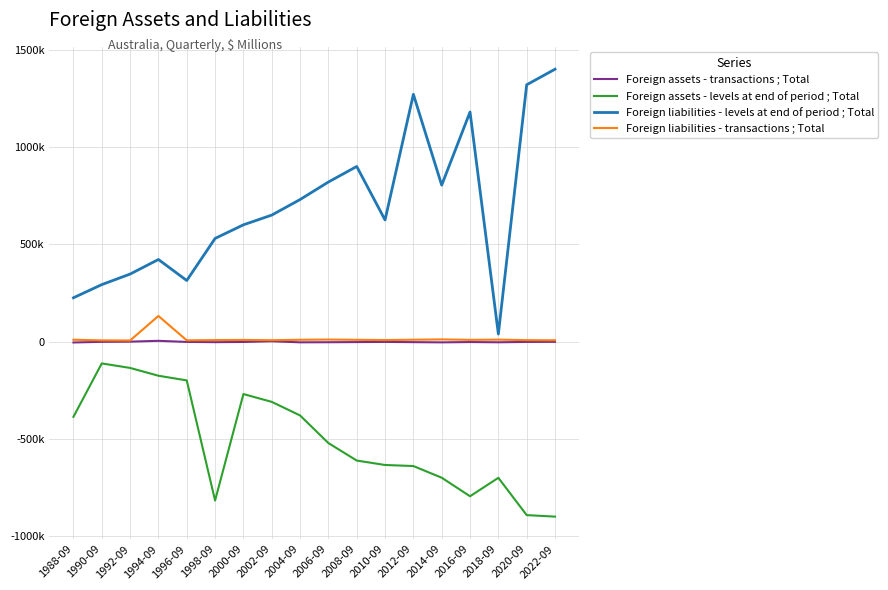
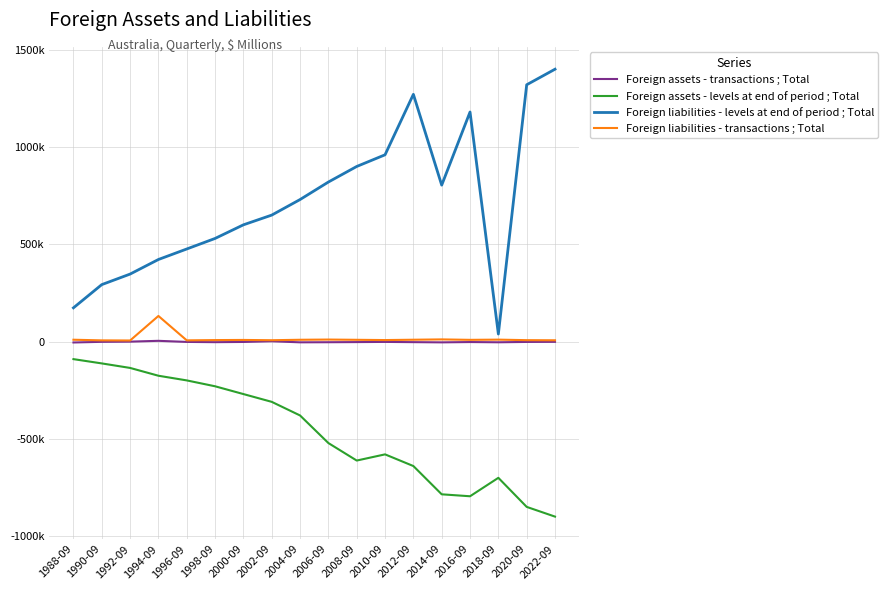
  {
    "Foreign assets - transactions ; Total": {
      "1988-09": 0,
      "1994-09": 0,
      "2006-09": 0,
      "2014-09": 0,
      "2018-09": 0
    },
    "Foreign assets - levels at end of period ; Total": {
-     "1988-09": -390000,
+     "1988-09": -90000,
      "1990-09": -110000,
      "1992-09": -140000,
      "1994-09": -180000,
      "1996-09": -200000,
-     "1998-09": -820000,
+     "1998-09": -230000,
      "2000-09": -270000,
      "2002-09": -310000,
      "2004-09": -380000,
      "2006-09": -520000,
      "2008-09": -610000,
-     "2010-09": -630000,
+     "2010-09": -580000,
      "2012-09": -640000,
-     "2014-09": -700000,
+     "2014-09": -790000,
      "2016-09": -800000,
      "2018-09": -700000,
-     "2020-09": -890000,
+     "2020-09": -850000,
      "2022-09": -900000
    },
    "Foreign liabilities - levels at end of period ; Total": {
-     "1988-09": 220000,
+     "1988-09": 170000,
      "1990-09": 290000,
      "1992-09": 350000,
      "1994-09": 420000,
-     "1996-09": 310000,
+     "1996-09": 480000,
      "1998-09": 530000,
      "2000-09": 600000,
      "2002-09": 650000,
      "2004-09": 730000,
      "2006-09": 820000,
      "2008-09": 900000,
-     "2010-09": 630000,
+     "2010-09": 960000,
      "2012-09": 1270000,
      "2014-09": 800000,
      "2016-09": 1180000,
      "2018-09": 40000,
      "2020-09": 1320000,
      "2022-09": 1400000
    },
    "Foreign liabilities - transactions ; Total": {
      "1988-09": 10000,
      "1994-09": 130000,
      "2006-09": 10000,
      "2014-09": 10000,
      "2018-09": 10000
    }
  }
